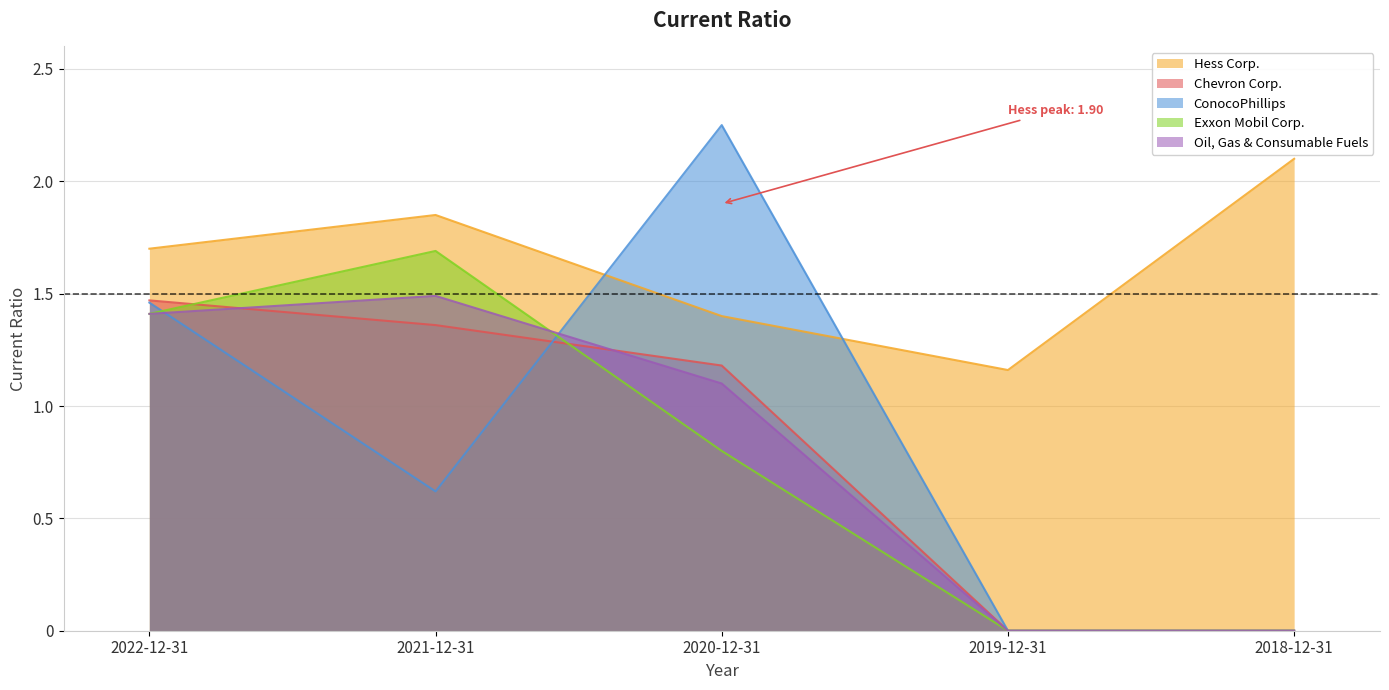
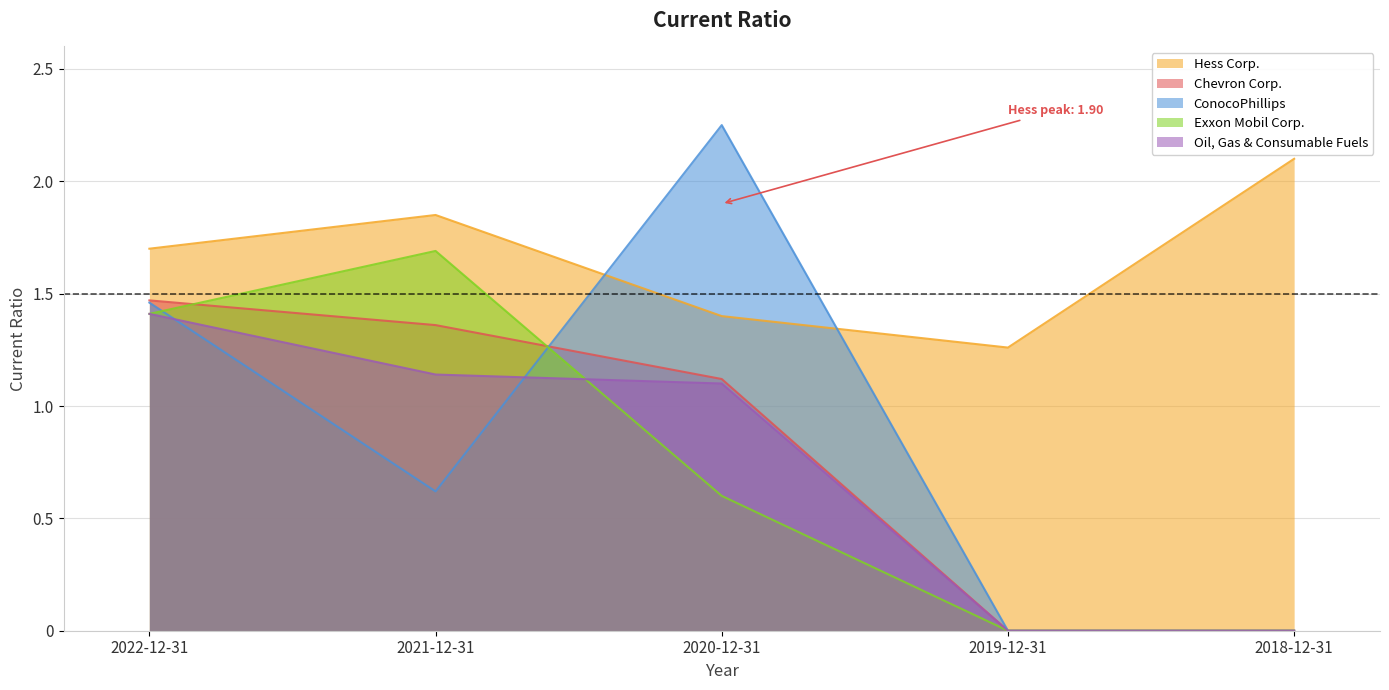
  {
    "Hess Corp.": {
      "2022-12-31": 1.70,
      "2021-12-31": 1.85,
      "2020-12-31": 1.40,
-     "2019-12-31": 1.16,
+     "2019-12-31": 1.26,
      "2018-12-31": 2.10
    },
    "Chevron Corp.": {
      "2021-12-31": 1.36,
-     "2020-12-31": 1.18
+     "2020-12-31": 1.12
    },
    "ConocoPhillips": {
      "2021-12-31": 0.62
    },
    "Exxon Mobil Corp.": {
      "2021-12-31": 1.7,
-     "2020-12-31": 0.8
+     "2020-12-31": 0.6
    },
    "Oil, Gas & Consumable Fuels": {
-     "2021-12-31": 1.49,
+     "2021-12-31": 1.14,
      "2020-12-31": 1.10
    }
  }
